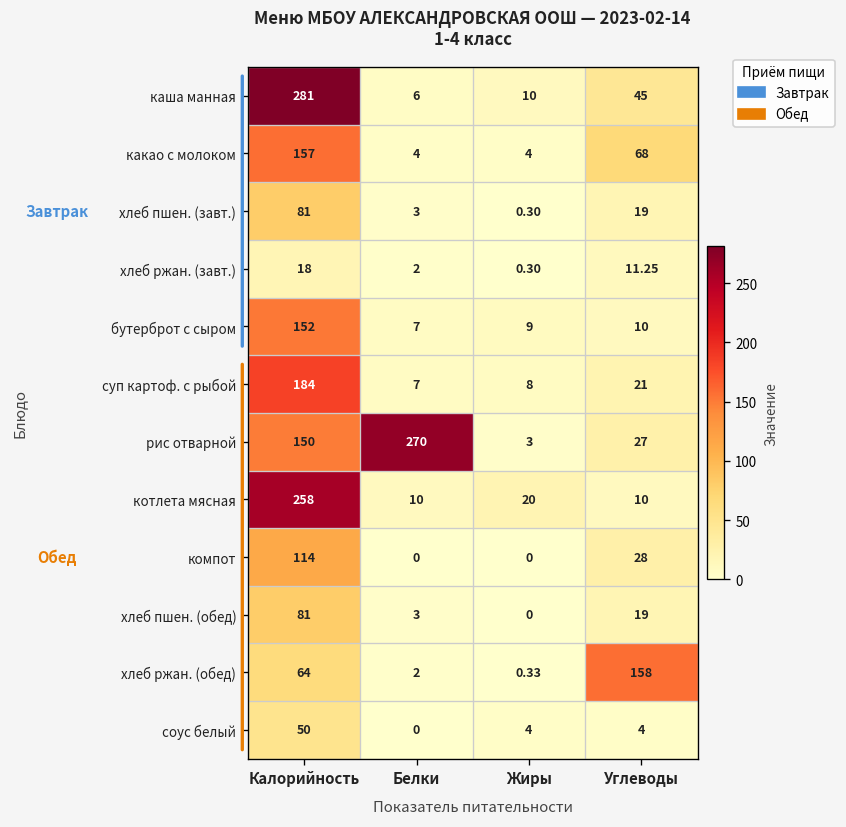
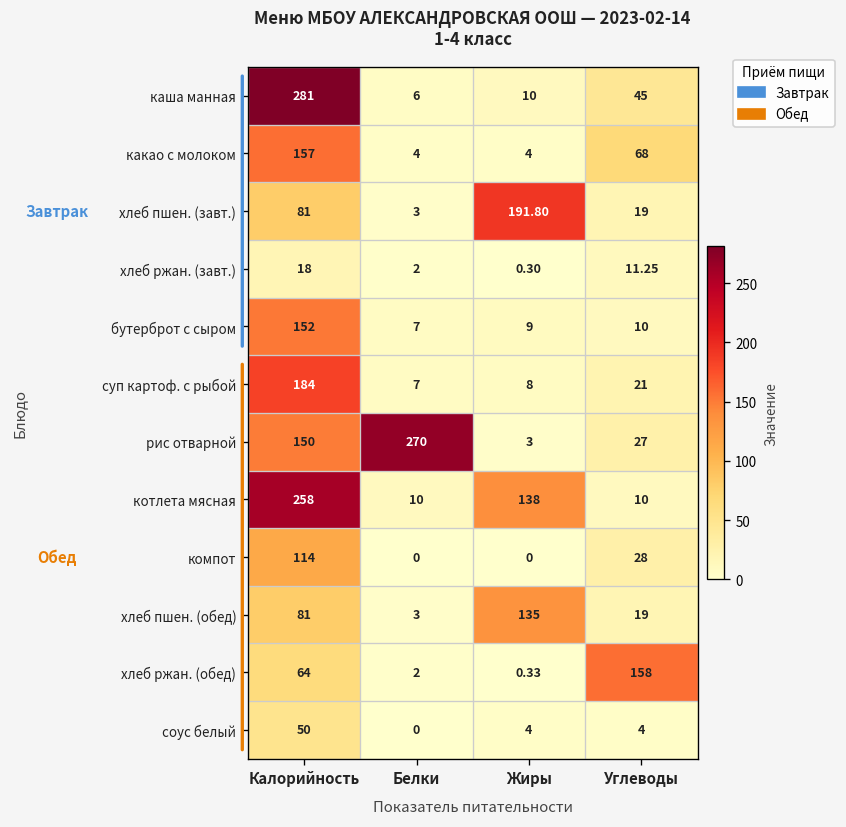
  {
    "каша манная": {
      "Калорийность": 281,
      "Белки": 6,
      "Жиры": 10,
      "Углеводы": 45
    },
    "какао с молоком": {
      "Калорийность": 157,
      "Белки": 4,
      "Жиры": 4,
      "Углеводы": 68
    },
    "хлеб пшен. (завт.)": {
      "Калорийность": 81,
      "Белки": 3,
-     "Жиры": 0.30,
+     "Жиры": 191.80,
      "Углеводы": 19
    },
    "хлеб ржан. (завт.)": {
      "Калорийность": 18,
      "Белки": 2,
      "Жиры": 0.30,
      "Углеводы": 11.25
    },
    "бутерброт с сыром": {
      "Калорийность": 152,
      "Белки": 7,
      "Жиры": 9,
      "Углеводы": 10
    },
    "суп картоф. с рыбой": {
      "Калорийность": 184,
      "Белки": 7,
      "Жиры": 8,
      "Углеводы": 21
    },
    "рис отварной": {
      "Калорийность": 150,
      "Белки": 270,
      "Жиры": 3,
      "Углеводы": 27
    },
    "котлета мясная": {
      "Калорийность": 258,
      "Белки": 10,
-     "Жиры": 20,
+     "Жиры": 138,
      "Углеводы": 10
    },
    "компот": {
      "Калорийность": 114,
      "Белки": 0,
      "Жиры": 0,
      "Углеводы": 28
    },
    "хлеб пшен. (обед)": {
      "Калорийность": 81,
      "Белки": 3,
-     "Жиры": 0,
+     "Жиры": 135,
      "Углеводы": 19
    },
    "хлеб ржан. (обед)": {
      "Калорийность": 64,
      "Белки": 2,
      "Жиры": 0.33,
      "Углеводы": 158
    },
    "соус белый": {
      "Калорийность": 50,
      "Белки": 0,
      "Жиры": 4,
      "Углеводы": 4
    }
  }
